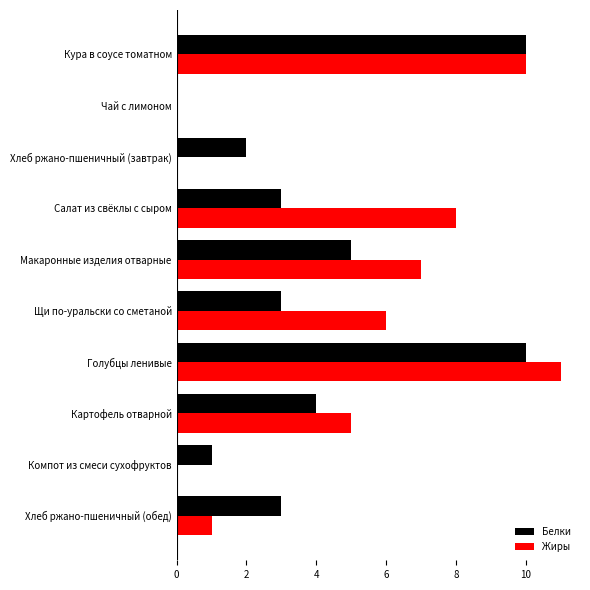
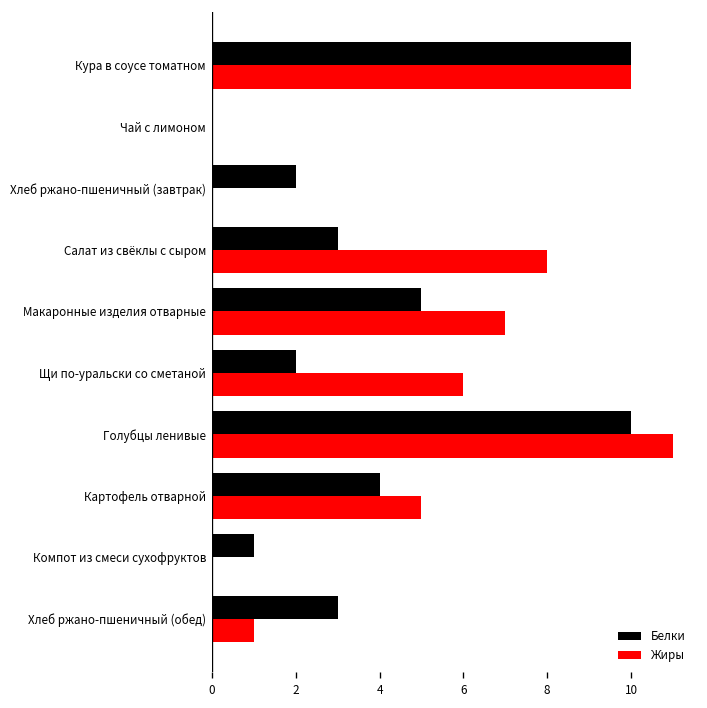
  {
    "Белки": {
      "Кура в соусе томатном": 10,
      "Чай с лимоном": 0,
      "Хлеб ржано-пшеничный (завтрак)": 2,
      "Салат из свёклы с сыром": 3,
      "Макаронные изделия отварные": 5,
-     "Щи по-уральски со сметаной": 3,
+     "Щи по-уральски со сметаной": 2,
      "Голубцы ленивые": 10,
      "Картофель отварной": 4,
      "Компот из смеси сухофруктов": 1,
      "Хлеб ржано-пшеничный (обед)": 3
    },
    "Жиры": {
      "Кура в соусе томатном": 10,
      "Чай с лимоном": 0,
      "Хлеб ржано-пшеничный (завтрак)": 0,
      "Салат из свёклы с сыром": 8,
      "Макаронные изделия отварные": 7,
      "Щи по-уральски со сметаной": 6,
      "Голубцы ленивые": 11,
      "Картофель отварной": 5,
      "Компот из смеси сухофруктов": 0,
      "Хлеб ржано-пшеничный (обед)": 1
    }
  }
